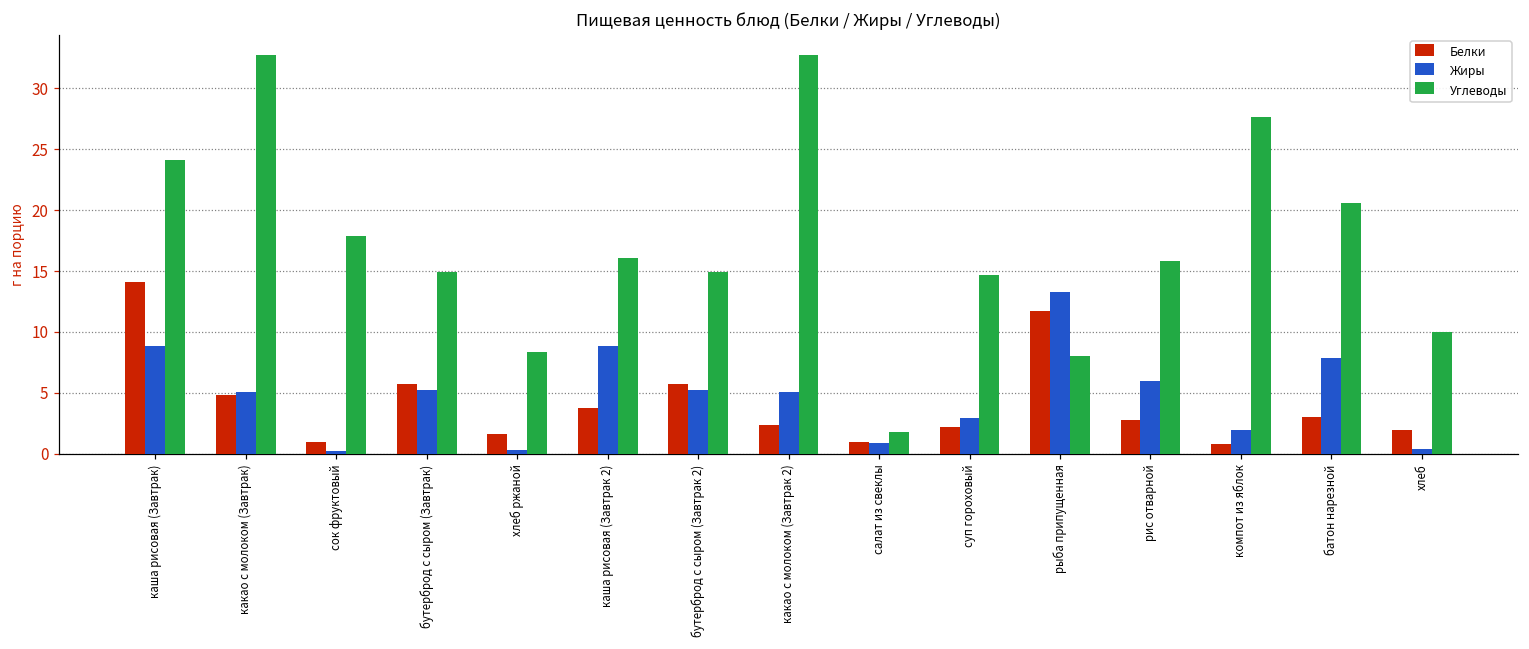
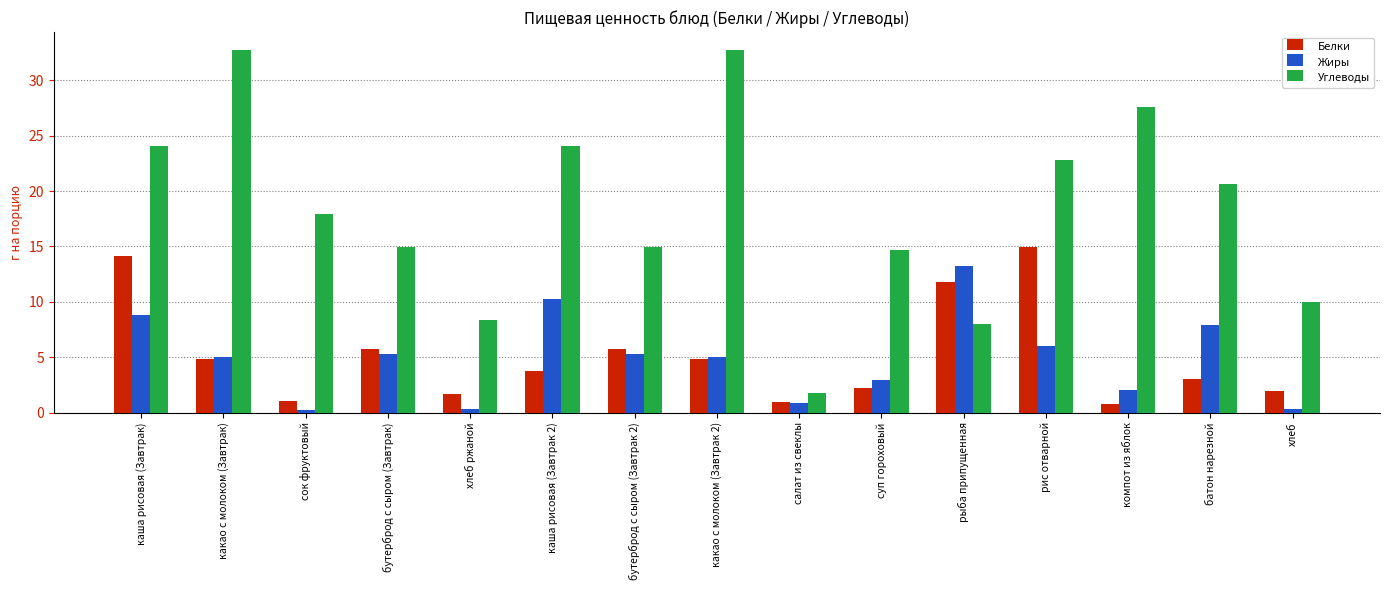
  {
    "Белки": {
      "каша рисовая (Завтрак)": 14.1,
      "какао с молоком (Завтрак)": 4.9,
      "сок фруктовый": 1.0,
      "бутерброд с сыром (Завтрак)": 5.8,
      "хлеб ржаной": 1.7,
      "каша рисовая (Завтрак 2)": 3.7,
      "бутерброд с сыром (Завтрак 2)": 5.8,
-     "какао с молоком (Завтрак 2)": 2.3,
+     "какао с молоком (Завтрак 2)": 4.9,
      "салат из свеклы": 1.0,
      "суп гороховый": 2.2,
      "рыба припущенная": 11.8,
-     "рис отварной": 2.8,
+     "рис отварной": 14.9,
      "компот из яблок": 0.8,
      "батон нарезной": 3.0,
      "хлеб": 2.0
    },
    "Жиры": {
      "каша рисовая (Завтрак)": 8.9,
      "какао с молоком (Завтрак)": 5.0,
      "бутерброд с сыром (Завтрак)": 5.3,
      "хлеб ржаной": 0.3,
-     "каша рисовая (Завтрак 2)": 8.9,
+     "каша рисовая (Завтрак 2)": 10.2,
      "бутерброд с сыром (Завтрак 2)": 5.3,
      "какао с молоком (Завтрак 2)": 5.0,
      "салат из свеклы": 0.9,
      "суп гороховый": 3.0,
      "рыба припущенная": 13.3,
      "рис отварной": 6.0,
      "компот из яблок": 2.0,
      "батон нарезной": 7.9,
      "хлеб": 0.4
    },
    "Углеводы": {
      "каша рисовая (Завтрак)": 24.1,
      "какао с молоком (Завтрак)": 32.7,
      "сок фруктовый": 17.9,
      "бутерброд с сыром (Завтрак)": 14.9,
      "хлеб ржаной": 8.4,
-     "каша рисовая (Завтрак 2)": 16.1,
+     "каша рисовая (Завтрак 2)": 24.1,
      "бутерброд с сыром (Завтрак 2)": 14.9,
      "какао с молоком (Завтрак 2)": 32.7,
      "салат из свеклы": 1.8,
      "суп гороховый": 14.7,
      "рыба припущенная": 8.0,
-     "рис отварной": 15.9,
+     "рис отварной": 22.8,
      "компот из яблок": 27.6,
      "батон нарезной": 20.6,
      "хлеб": 10.0
    }
  }
